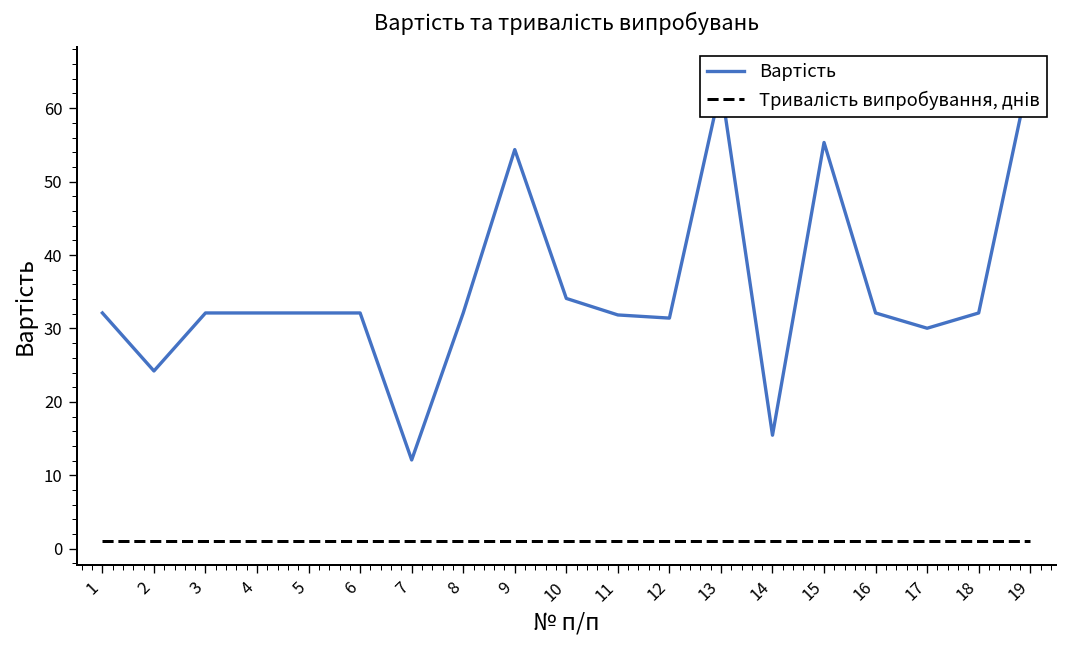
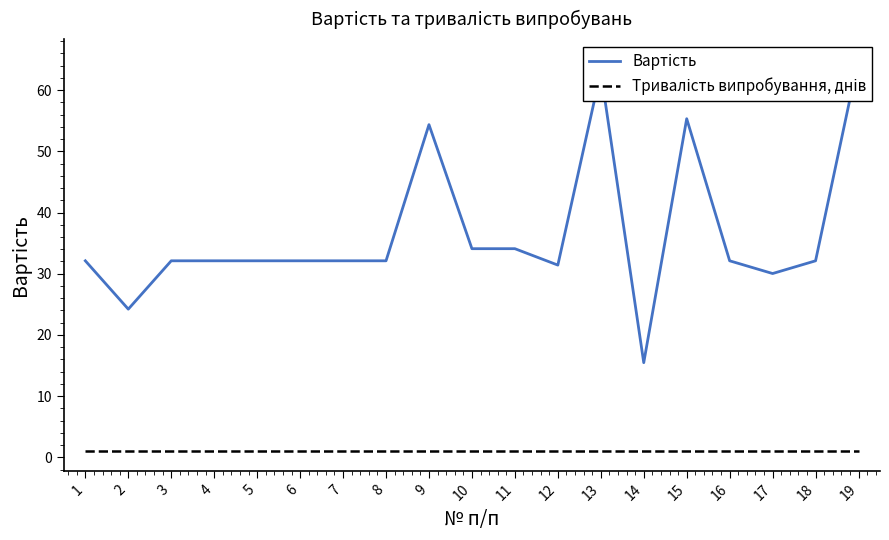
  {
    "Вартість": {
      "1": 32,
      "2": 24,
      "3": 32,
      "4": 32,
      "5": 32,
      "6": 32,
-     "7": 12,
+     "7": 32,
      "8": 32,
      "9": 54,
      "10": 34,
-     "11": 32,
+     "11": 34,
      "12": 31,
      "14": 15,
      "15": 55,
      "16": 32,
      "17": 30,
      "18": 32
    },
    "Тривалість випробування, днів": {
      "1": 1,
      "2": 1,
      "3": 1,
      "4": 1,
      "5": 1,
      "6": 1,
      "7": 1,
      "8": 1,
      "9": 1,
      "10": 1,
      "11": 1,
      "12": 1,
      "13": 1,
      "14": 1,
      "15": 1,
      "16": 1,
      "17": 1,
      "18": 1,
      "19": 1
    }
  }
